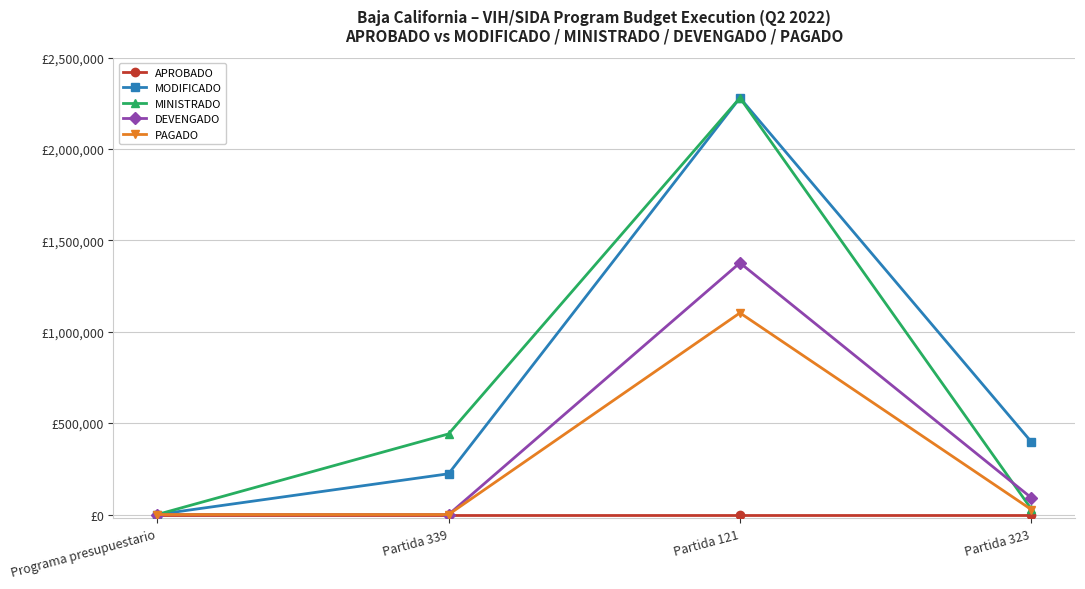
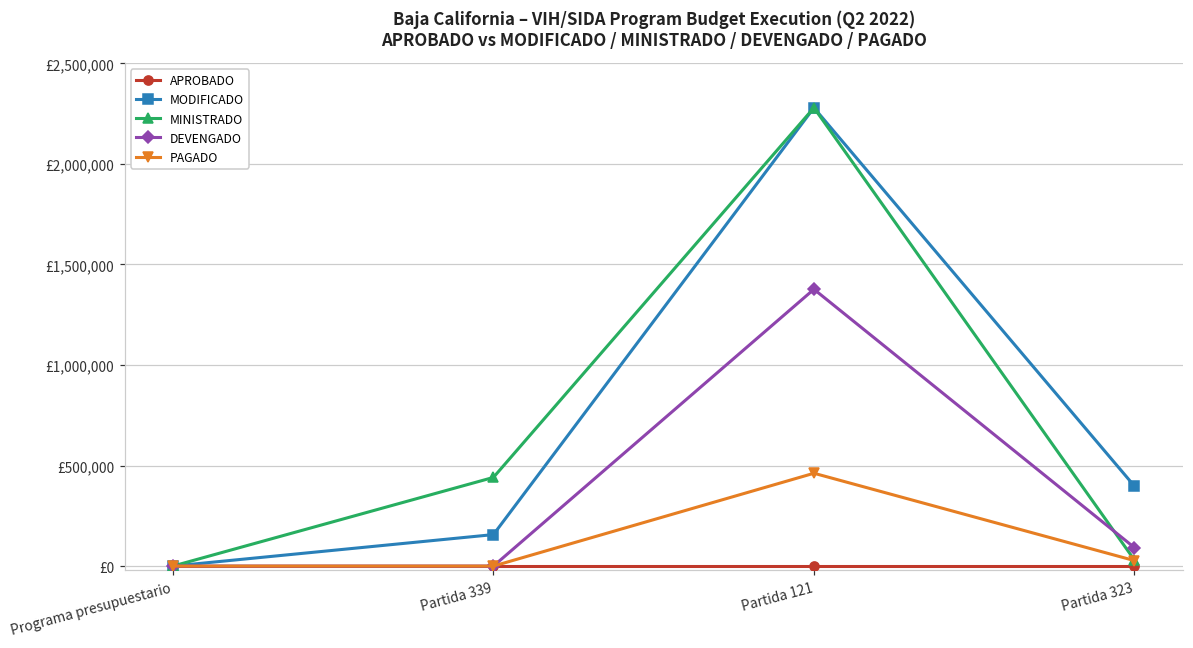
  {
    "APROBADO": {
      "Partida 121": "£0",
      "Partida 323": "£0"
    },
    "MODIFICADO": {
-     "Partida 339": "£220,000",
+     "Partida 339": "£160,000",
      "Partida 323": "£400,000"
    },
    "MINISTRADO": {
      "Partida 339": "£440,000"
    },
    "DEVENGADO": {
      "Partida 121": "£1,380,000",
      "Partida 323": "£90,000"
    },
    "PAGADO": {
-     "Partida 121": "£1,100,000"
+     "Partida 121": "£460,000"
    }
  }
